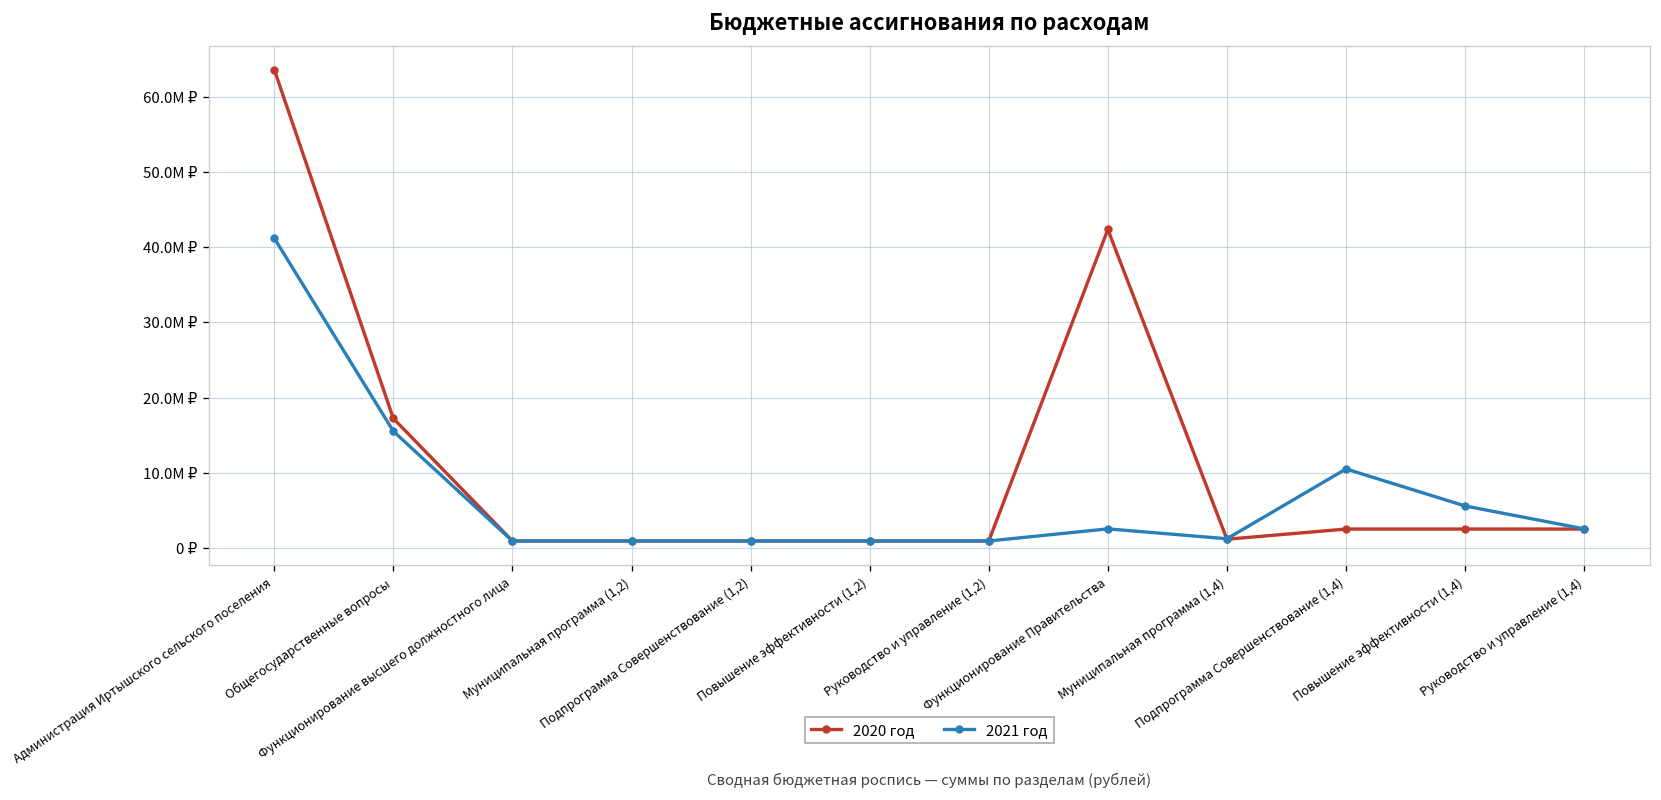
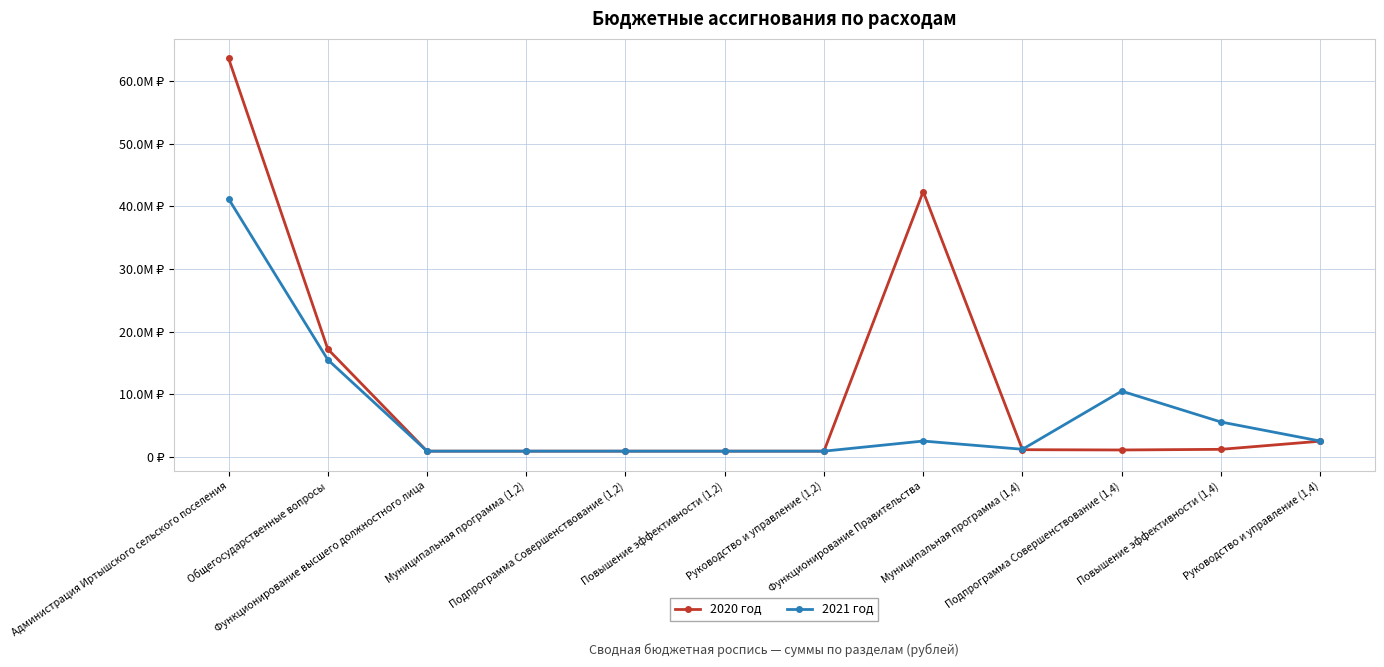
  {
    "2020 год": {
      "Администрация Иртышского сельского поселения": "64M ₽",
      "Общегосударственные вопросы": "17M ₽",
      "Функционирование Правительства": "42M ₽",
-     "Подпрограмма Совершенствование (1,4)": "3M ₽",
-     "Повышение эффективности (1,4)": "3M ₽"
+     "Подпрограмма Совершенствование (1,4)": "1M ₽",
+     "Повышение эффективности (1,4)": "1M ₽"
    },
    "2021 год": {
      "Администрация Иртышского сельского поселения": "41M ₽",
      "Общегосударственные вопросы": "16M ₽",
      "Функционирование Правительства": "3M ₽",
      "Подпрограмма Совершенствование (1,4)": "11M ₽",
      "Повышение эффективности (1,4)": "6M ₽"
    }
  }
